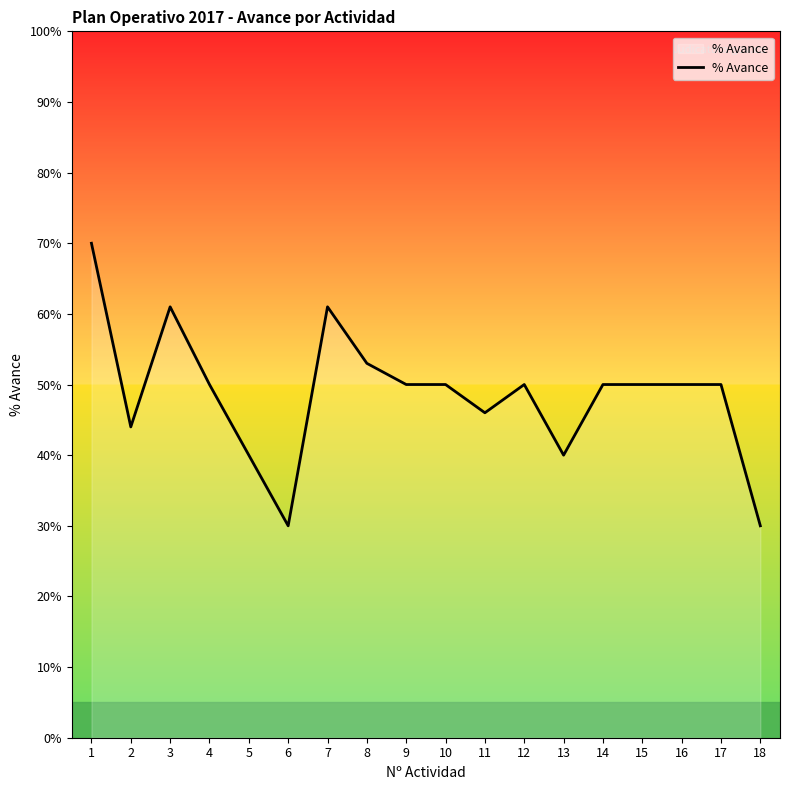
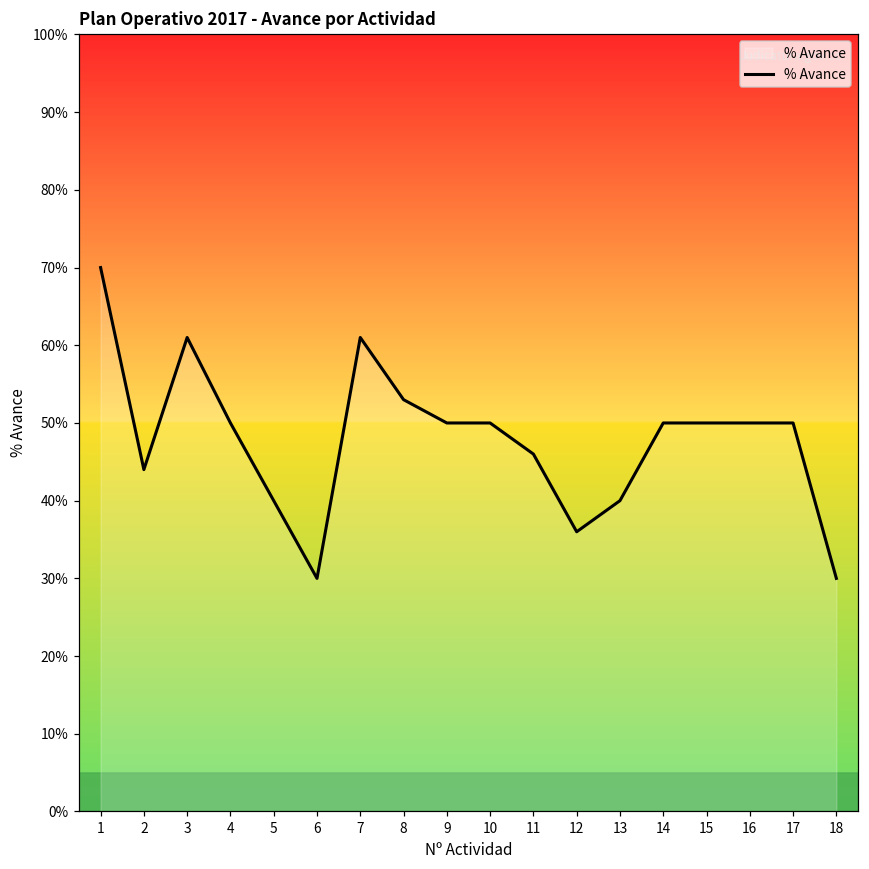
  {
    "1": "70%",
    "2": "44%",
    "3": "61%",
    "4": "50%",
    "5": "40%",
    "6": "30%",
    "7": "61%",
    "8": "53%",
    "9": "50%",
    "10": "50%",
    "11": "46%",
-   "12": "50%",
+   "12": "36%",
    "13": "40%",
    "14": "50%",
    "15": "50%",
    "16": "50%",
    "17": "50%",
    "18": "30%"
  }
